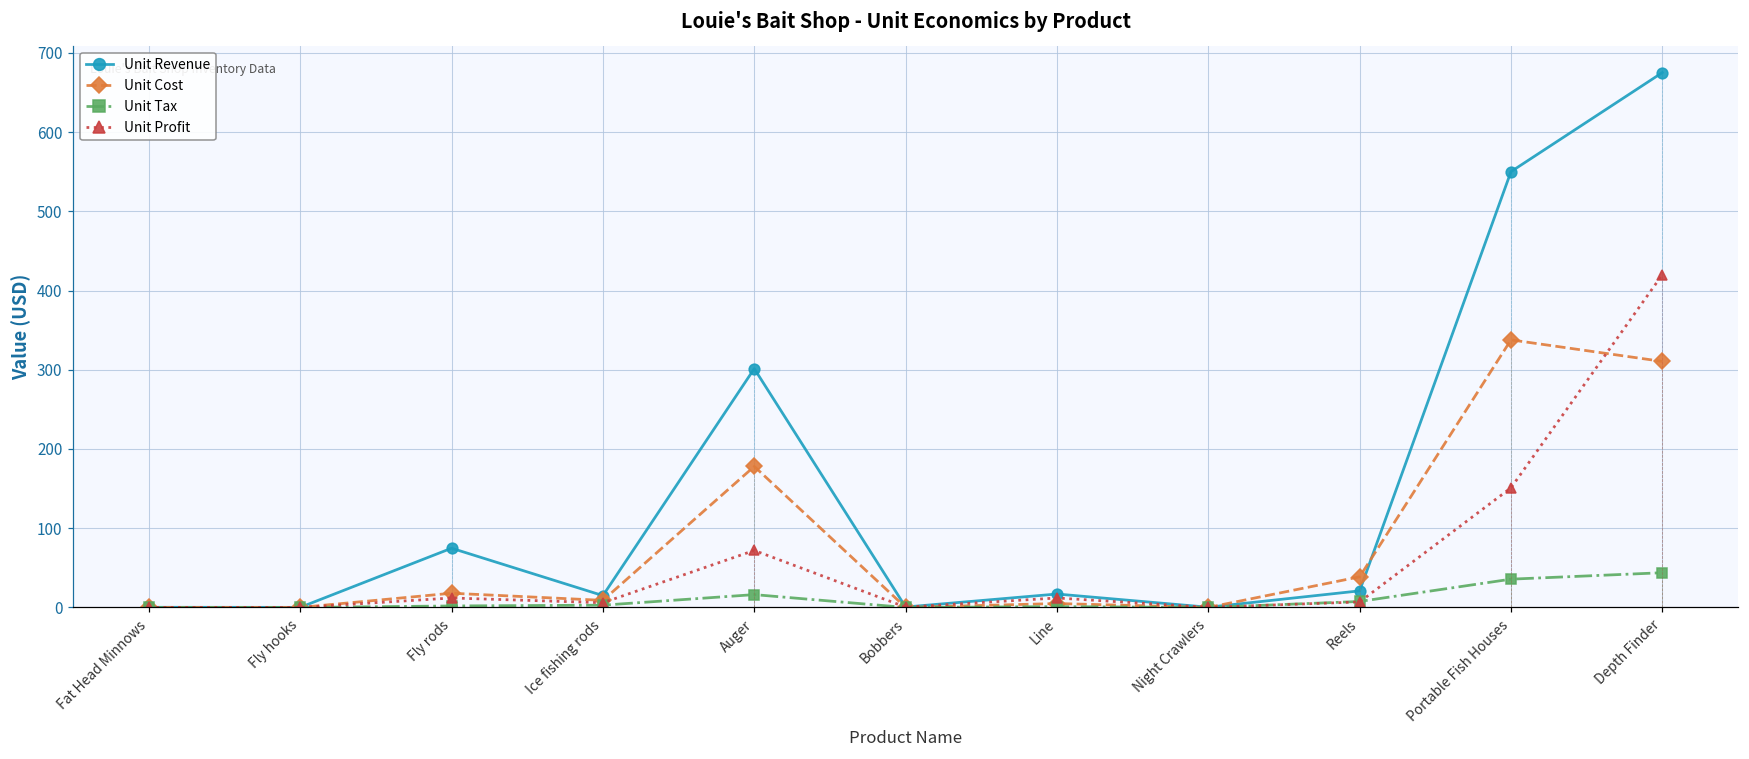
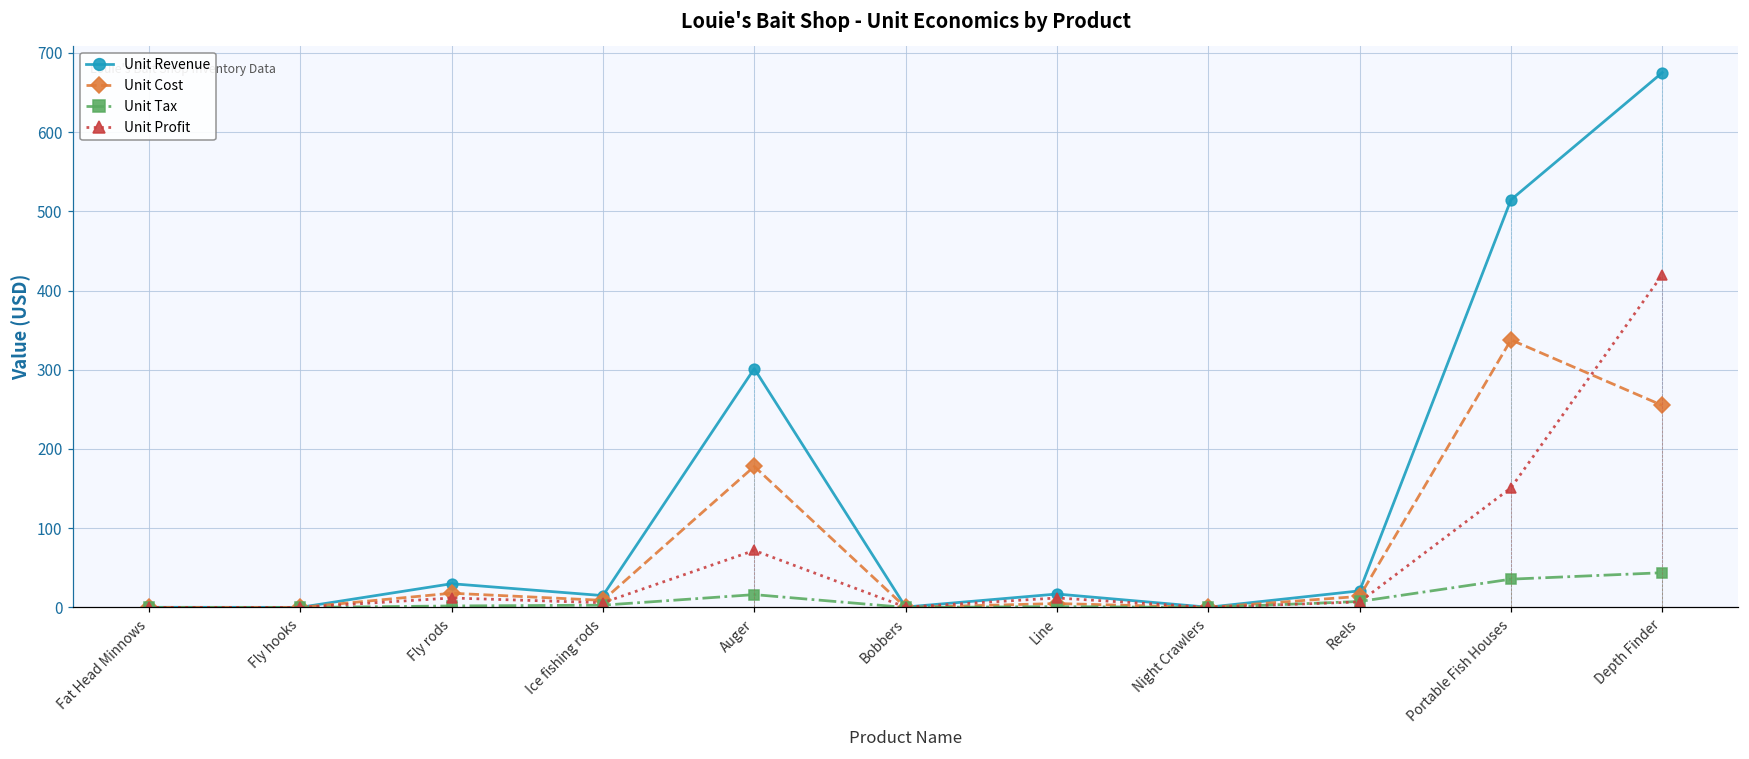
  {
    "Unit Revenue": {
-     "Fly rods": 70,
+     "Fly rods": 30,
      "Ice fishing rods": 20,
      "Auger": 300,
      "Line": 20,
      "Reels": 20,
-     "Portable Fish Houses": 550,
+     "Portable Fish Houses": 510,
      "Depth Finder": 680
    },
    "Unit Cost": {
      "Fly rods": 20,
      "Auger": 180,
      "Line": 10,
-     "Reels": 40,
+     "Reels": 10,
      "Portable Fish Houses": 340,
-     "Depth Finder": 310
+     "Depth Finder": 260
    },
    "Unit Tax": {
      "Fly rods": 0,
      "Auger": 20,
      "Line": 0,
      "Portable Fish Houses": 40,
      "Depth Finder": 40
    },
    "Unit Profit": {
      "Fly rods": 10,
      "Auger": 70,
      "Line": 10,
      "Portable Fish Houses": 150,
      "Depth Finder": 420
    }
  }
